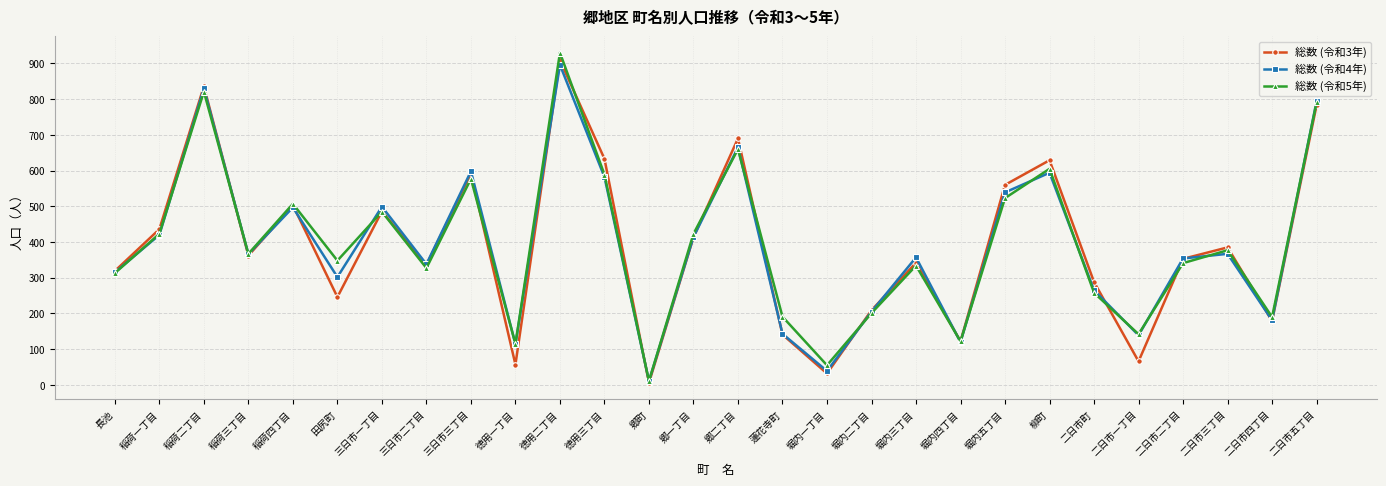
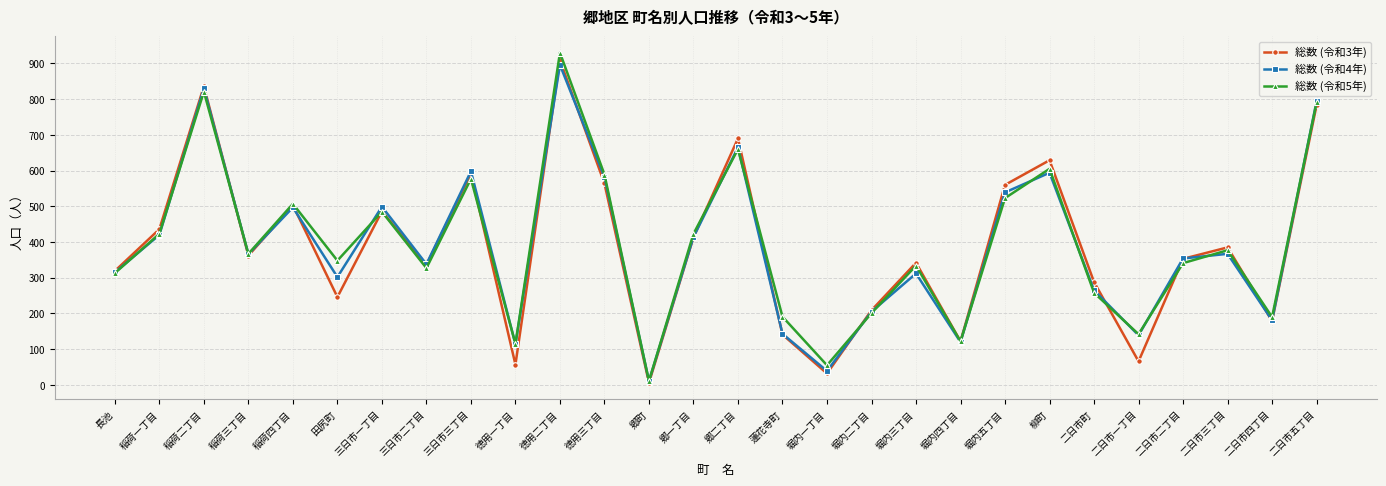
  {
    "総数 (令和3年)": {
      "稲荷一丁目": 440,
      "田尻町": 250,
      "徳用一丁目": 60,
      "徳用二丁目": 910,
-     "徳用三丁目": 630,
+     "徳用三丁目": 560,
      "郷二丁目": 690,
      "堀内三丁目": 340,
      "堀内五丁目": 560,
      "柳町": 630,
      "二日市町": 290,
      "二日市一丁目": 70,
      "二日市三丁目": 390,
      "二日市五丁目": 780
    },
    "総数 (令和4年)": {
      "田尻町": 300,
      "三日市一丁目": 500,
      "徳用二丁目": 900,
-     "堀内三丁目": 360,
+     "堀内三丁目": 310,
      "堀内五丁目": 540,
      "柳町": 590,
      "二日市三丁目": 370
    },
    "総数 (令和5年)": {
      "稲荷二丁目": 820,
      "田尻町": 350,
      "三日市二丁目": 330,
      "三日市三丁目": 580,
      "徳用二丁目": 930,
      "郷一丁目": 420,
      "蓮花寺町": 190,
      "堀内一丁目": 60,
      "堀内三丁目": 330,
      "堀内五丁目": 520,
      "柳町": 610,
      "二日市二丁目": 340,
      "二日市三丁目": 380,
      "二日市四丁目": 190
    }
  }
